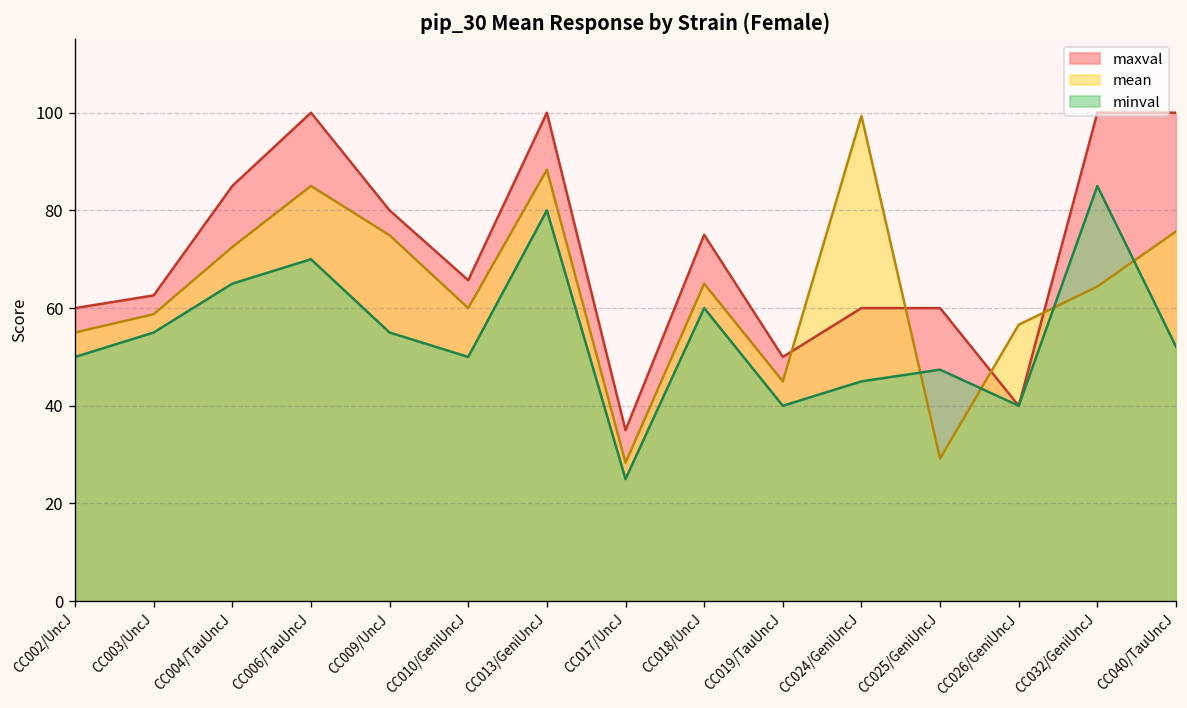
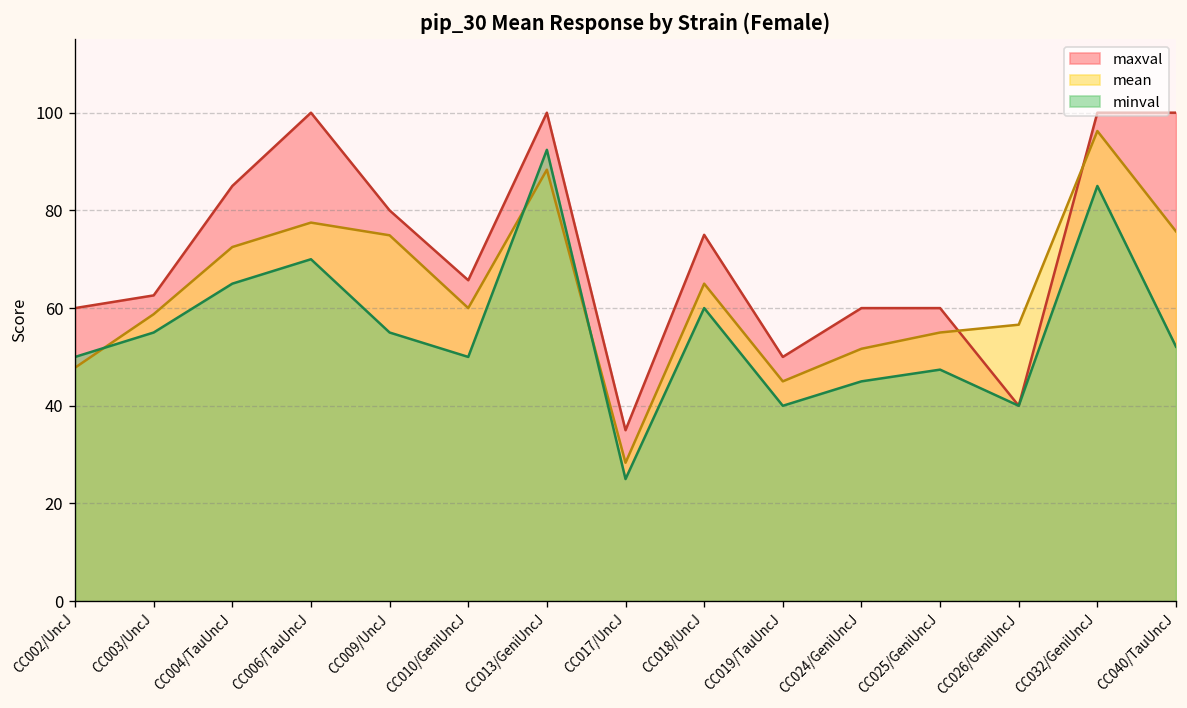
  {
    "maxval": {
      "CC002/UncJ": 60,
      "CC003/UncJ": 63,
      "CC004/TauUncJ": 85,
      "CC006/TauUncJ": 100,
      "CC009/UncJ": 80,
      "CC010/GeniUncJ": 66,
      "CC013/GeniUncJ": 100,
      "CC017/UncJ": 35,
      "CC018/UncJ": 75,
      "CC019/TauUncJ": 50,
      "CC024/GeniUncJ": 60,
      "CC025/GeniUncJ": 60,
      "CC040/TauUncJ": 100
    },
    "mean": {
-     "CC002/UncJ": 55,
+     "CC002/UncJ": 48,
      "CC003/UncJ": 59,
      "CC004/TauUncJ": 73,
-     "CC006/TauUncJ": 85,
+     "CC006/TauUncJ": 78,
      "CC009/UncJ": 75,
      "CC010/GeniUncJ": 60,
      "CC013/GeniUncJ": 88,
      "CC017/UncJ": 28,
      "CC018/UncJ": 65,
      "CC019/TauUncJ": 45,
-     "CC024/GeniUncJ": 99,
-     "CC025/GeniUncJ": 29,
+     "CC024/GeniUncJ": 52,
+     "CC025/GeniUncJ": 55,
      "CC026/GeniUncJ": 57,
-     "CC032/GeniUncJ": 64,
+     "CC032/GeniUncJ": 96,
      "CC040/TauUncJ": 76
    },
    "minval": {
      "CC002/UncJ": 50,
      "CC003/UncJ": 55,
      "CC004/TauUncJ": 65,
      "CC006/TauUncJ": 70,
      "CC009/UncJ": 55,
      "CC010/GeniUncJ": 50,
-     "CC013/GeniUncJ": 80,
+     "CC013/GeniUncJ": 92,
      "CC017/UncJ": 25,
      "CC018/UncJ": 60,
      "CC019/TauUncJ": 40,
      "CC024/GeniUncJ": 45,
      "CC025/GeniUncJ": 47,
      "CC032/GeniUncJ": 85,
      "CC040/TauUncJ": 52
    }
  }
